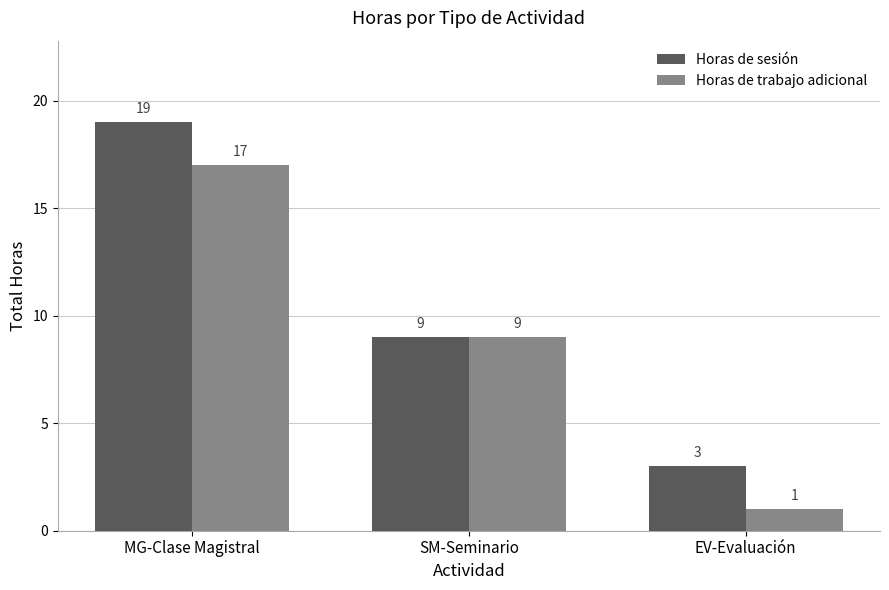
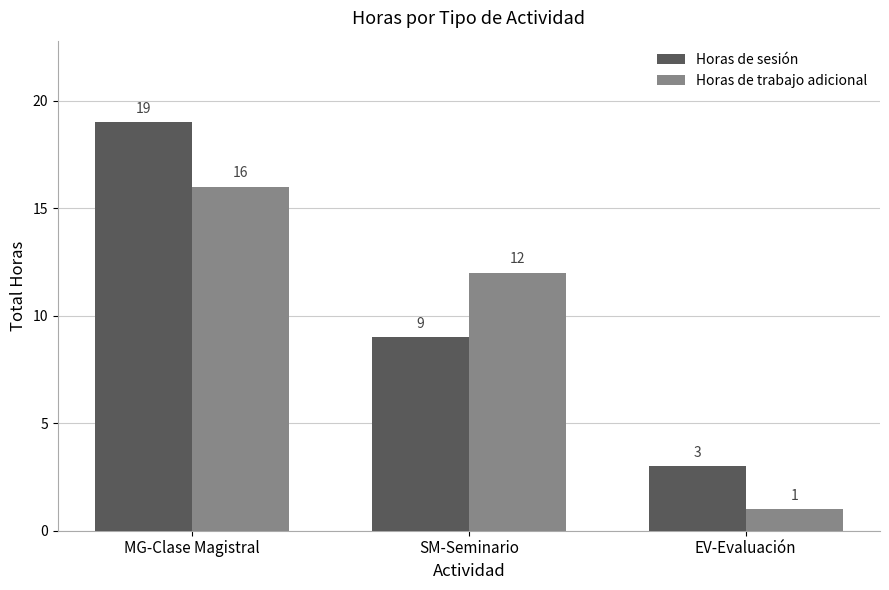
  {
    "Horas de sesión": {
      "MG-Clase Magistral": 19,
      "SM-Seminario": 9,
      "EV-Evaluación": 3
    },
    "Horas de trabajo adicional": {
-     "MG-Clase Magistral": 17,
-     "SM-Seminario": 9,
+     "MG-Clase Magistral": 16,
+     "SM-Seminario": 12,
      "EV-Evaluación": 1
    }
  }
